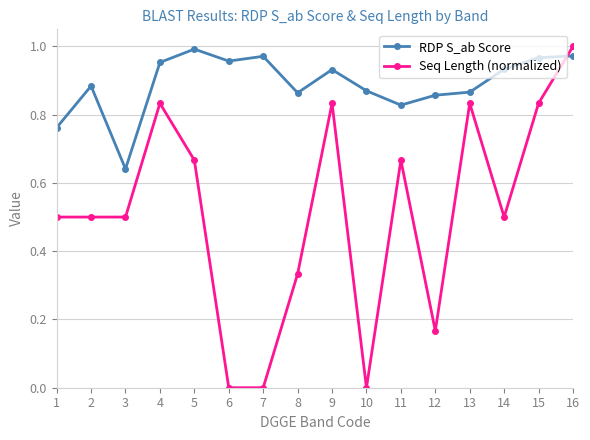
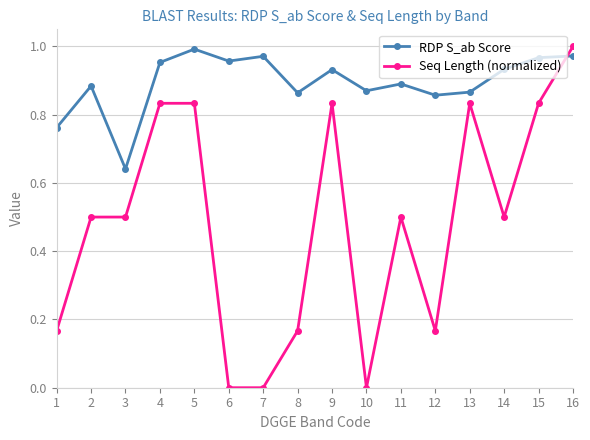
  {
    "RDP S_ab Score": {
      "1": 0.76,
      "2": 0.88,
      "3": 0.64,
      "4": 0.95,
      "5": 0.99,
      "6": 0.96,
      "7": 0.97,
      "8": 0.86,
      "9": 0.93,
      "10": 0.87,
-     "11": 0.83,
+     "11": 0.89,
      "12": 0.86,
      "13": 0.87,
      "16": 0.97
    },
    "Seq Length (normalized)": {
-     "1": 0.50,
+     "1": 0.17,
      "2": 0.50,
      "3": 0.50,
      "4": 0.83,
-     "5": 0.67,
+     "5": 0.83,
      "6": 0.00,
      "7": 0.00,
-     "8": 0.33,
+     "8": 0.17,
      "9": 0.83,
      "10": 0.00,
-     "11": 0.67,
+     "11": 0.50,
      "12": 0.17,
      "13": 0.83,
      "14": 0.50,
      "15": 0.83,
      "16": 1.00
    }
  }
